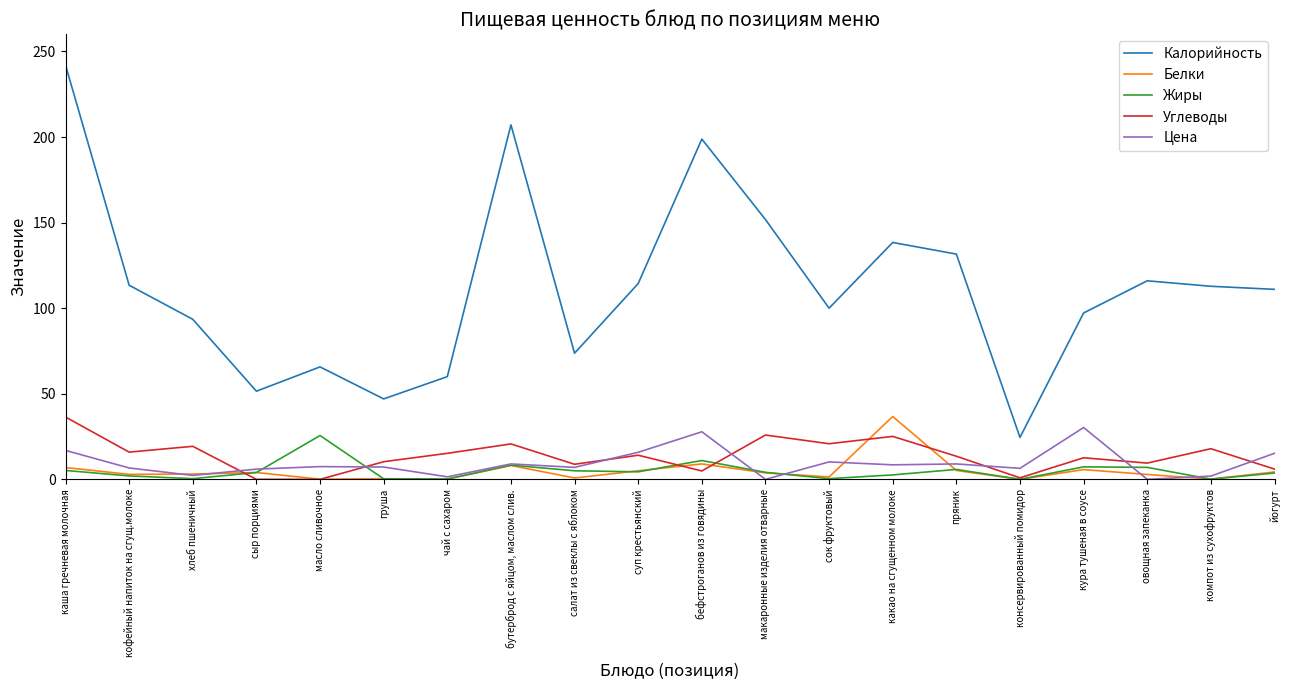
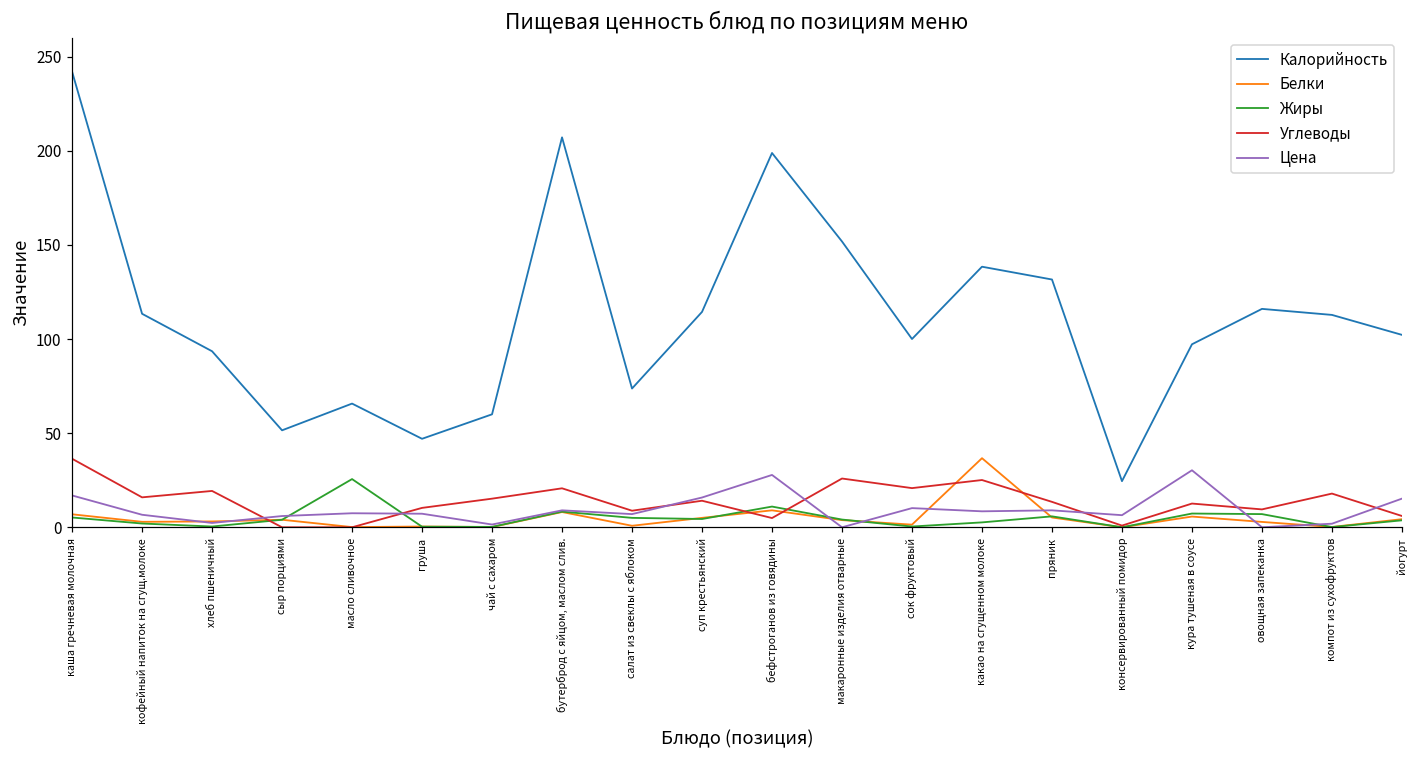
  {
    "Калорийность": {
      "каша гречневая молочная": 242,
      "кофейный напиток на сгущ.молоке": 113,
      "хлеб пшеничный": 94,
      "сыр порциями": 52,
      "масло сливочное": 66,
      "груша": 47,
      "чай с сахаром": 60,
      "бутерброд с яйцом, маслом слив.": 207,
      "салат из свеклы с яблоком": 74,
      "суп крестьянский": 114,
      "бефстроганов из говядины": 199,
      "макаронные изделия отварные": 152,
      "сок фруктовый": 100,
      "какао на сгущенном молоке": 138,
      "пряник": 132,
      "консервированный помидор": 25,
      "кура тушеная в соусе": 97,
      "овощная запеканка": 116,
      "компот из сухофруктов": 113,
-     "йогурт": 111
+     "йогурт": 102
    },
    "Белки": {
      "каша гречневая молочная": 7,
      "салат из свеклы с яблоком": 1,
      "бефстроганов из говядины": 9,
      "какао на сгущенном молоке": 37,
      "кура тушеная в соусе": 6,
      "овощная запеканка": 3
    },
    "Жиры": {
      "каша гречневая молочная": 5,
      "хлеб пшеничный": 0,
      "масло сливочное": 26,
      "салат из свеклы с яблоком": 5,
      "бефстроганов из говядины": 11,
      "какао на сгущенном молоке": 3,
      "кура тушеная в соусе": 7,
      "овощная запеканка": 7
    },
    "Углеводы": {
      "каша гречневая молочная": 36,
      "кофейный напиток на сгущ.молоке": 16,
      "хлеб пшеничный": 19,
      "сыр порциями": 0,
      "груша": 10,
      "чай с сахаром": 15,
      "бутерброд с яйцом, маслом слив.": 21,
      "салат из свеклы с яблоком": 9,
      "суп крестьянский": 14,
      "бефстроганов из говядины": 5,
      "макаронные изделия отварные": 26,
      "сок фруктовый": 21,
      "какао на сгущенном молоке": 25,
      "пряник": 14,
      "кура тушеная в соусе": 13,
      "овощная запеканка": 10,
      "компот из сухофруктов": 18,
      "йогурт": 6
    },
    "Цена": {
      "каша гречневая молочная": 17,
      "кофейный напиток на сгущ.молоке": 7,
      "сыр порциями": 6,
      "масло сливочное": 7,
      "груша": 7,
      "салат из свеклы с яблоком": 7,
      "суп крестьянский": 16,
      "бефстроганов из говядины": 28,
      "макаронные изделия отварные": 0,
      "сок фруктовый": 10,
      "какао на сгущенном молоке": 8,
      "пряник": 9,
      "консервированный помидор": 6,
      "кура тушеная в соусе": 30,
      "овощная запеканка": 0,
      "компот из сухофруктов": 2,
      "йогурт": 15
    }
  }
